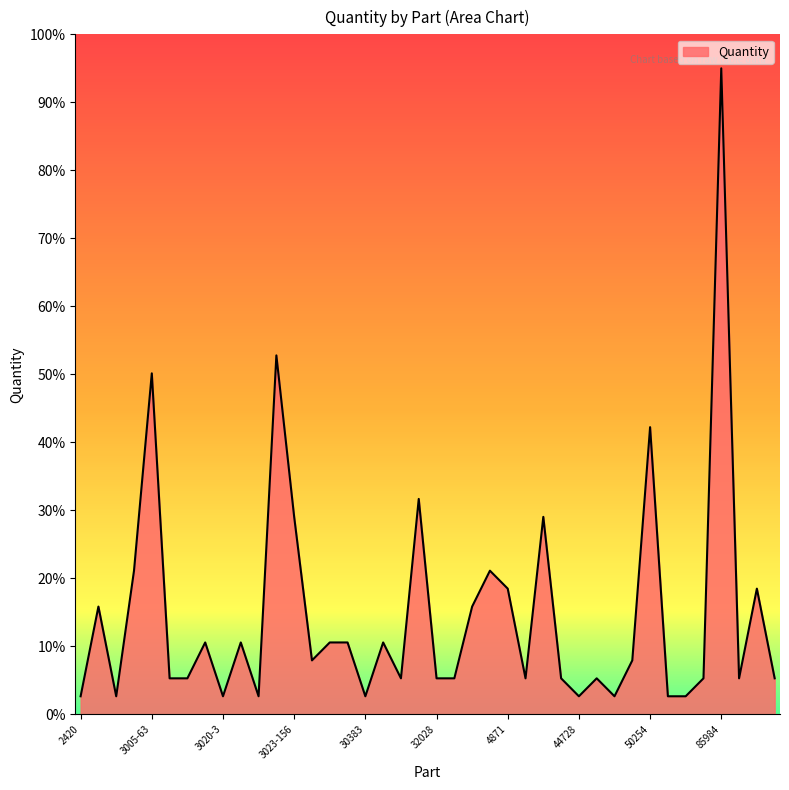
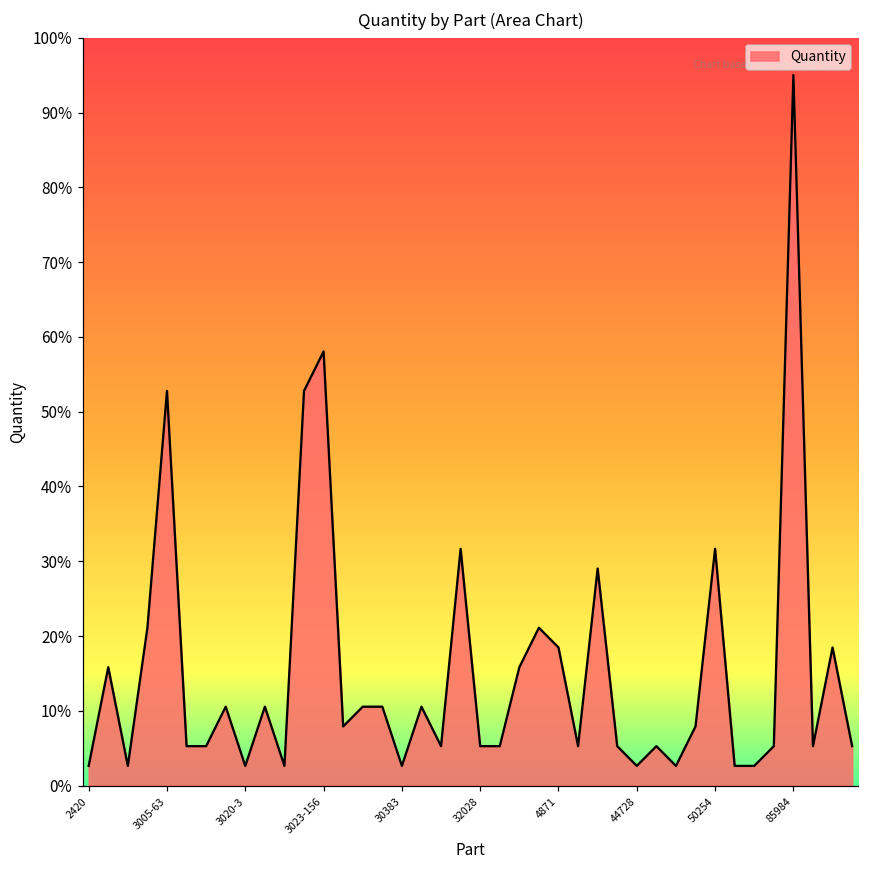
  {
    "2420": "3%",
-   "3005-63": "50%",
+   "3005-63": "53%",
    "3020-3": "3%",
-   "3023-156": "29%",
+   "3023-156": "58%",
    "30383": "3%",
    "32028": "5%",
    "4871": "18%",
    "44728": "3%",
-   "50254": "42%",
+   "50254": "32%",
    "85984": "95%"
  }
